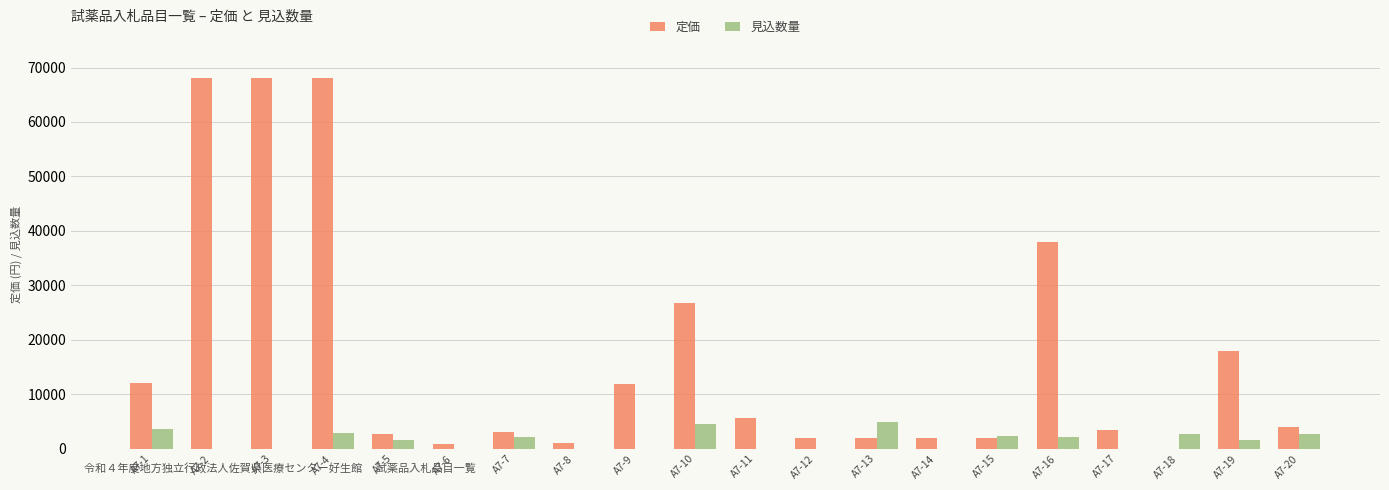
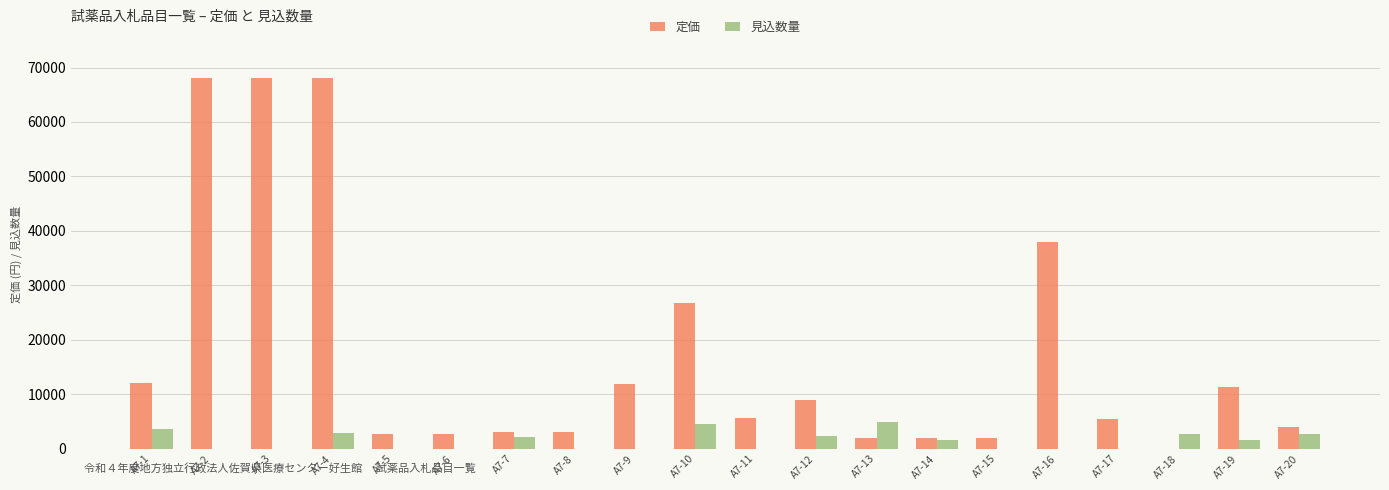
  {
    "定価": {
      "A7-1": 12000,
      "A7-2": 68000,
      "A7-3": 68000,
      "A7-4": 68000,
      "A7-5": 3000,
-     "A7-6": 1000,
+     "A7-6": 3000,
      "A7-7": 3000,
-     "A7-8": 1000,
+     "A7-8": 3000,
      "A7-9": 12000,
      "A7-10": 27000,
      "A7-11": 6000,
-     "A7-12": 2000,
+     "A7-12": 9000,
      "A7-13": 2000,
      "A7-14": 2000,
      "A7-15": 2000,
      "A7-16": 38000,
-     "A7-17": 3000,
+     "A7-17": 6000,
      "A7-18": 0,
-     "A7-19": 18000,
+     "A7-19": 11000,
      "A7-20": 4000
    },
    "見込数量": {
      "A7-1": 4000,
      "A7-4": 3000,
-     "A7-5": 2000,
+     "A7-5": 0,
      "A7-7": 2000,
      "A7-10": 5000,
-     "A7-12": 0,
+     "A7-12": 2000,
      "A7-13": 5000,
-     "A7-14": 0,
-     "A7-15": 2000,
-     "A7-16": 2000,
+     "A7-14": 2000,
+     "A7-15": 0,
+     "A7-16": 0,
      "A7-18": 3000,
      "A7-19": 2000,
      "A7-20": 3000
    }
  }
